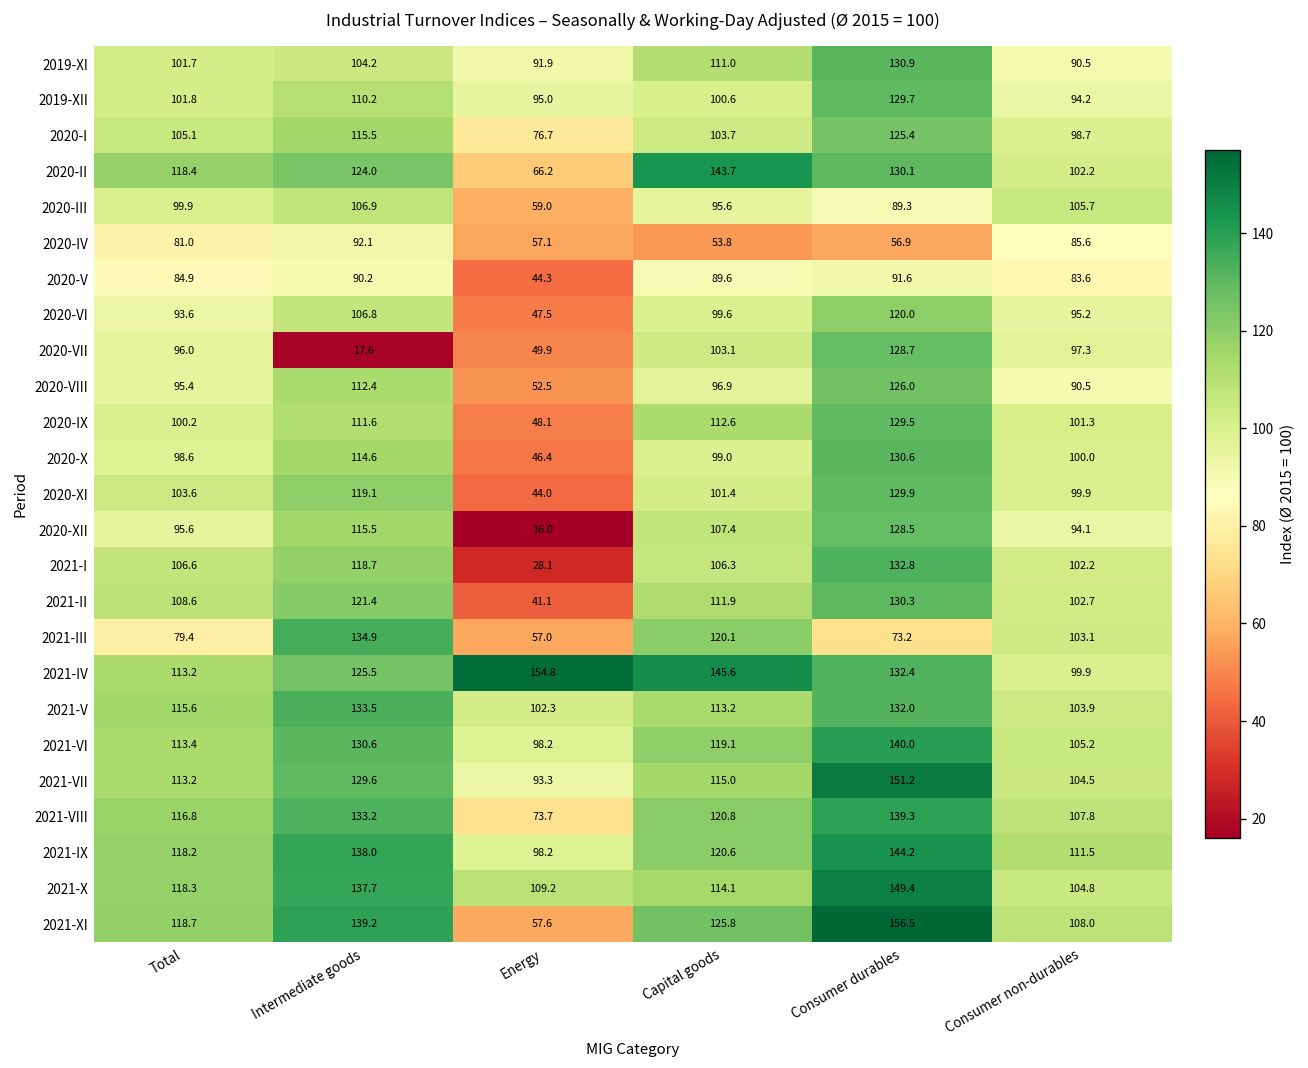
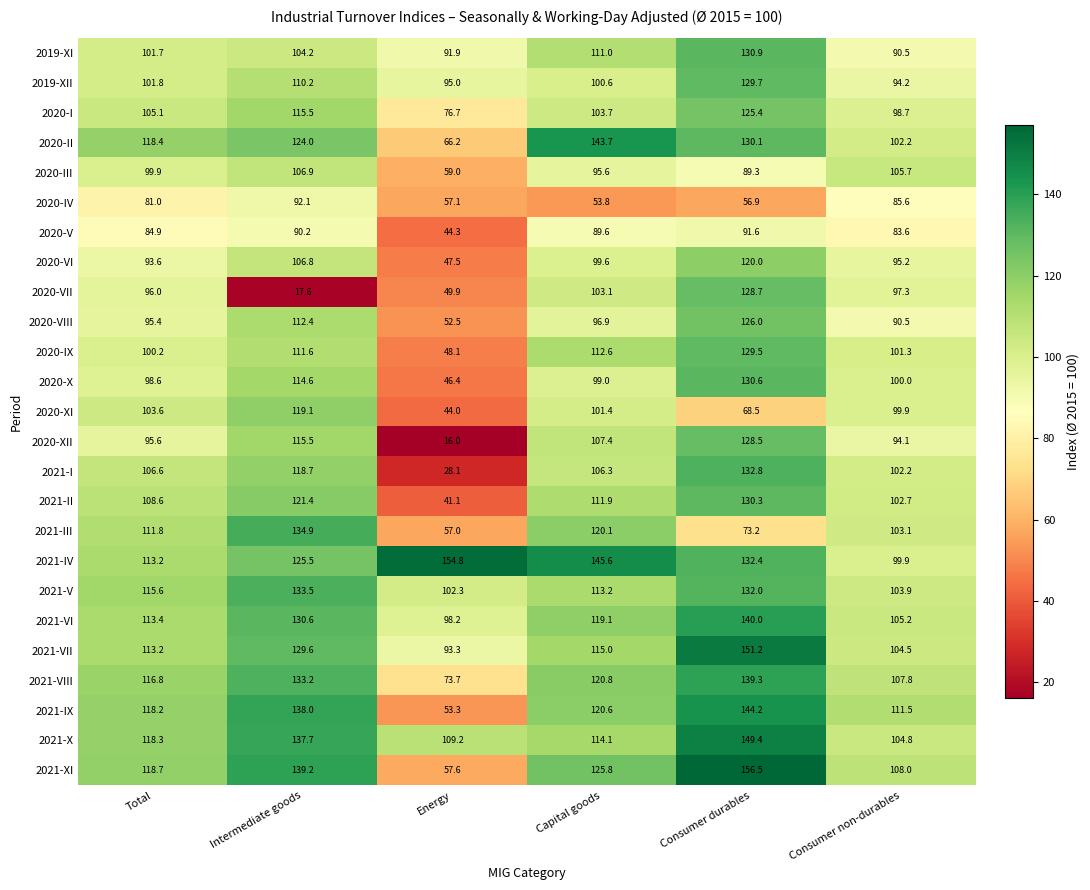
  {
    "2019-XI": {
      "Total": 101.7,
      "Intermediate goods": 104.2,
      "Energy": 91.9,
      "Capital goods": 111.0,
      "Consumer durables": 130.9,
      "Consumer non-durables": 90.5
    },
    "2019-XII": {
      "Total": 101.8,
      "Intermediate goods": 110.2,
      "Energy": 95.0,
      "Capital goods": 100.6,
      "Consumer durables": 129.7,
      "Consumer non-durables": 94.2
    },
    "2020-I": {
      "Total": 105.1,
      "Intermediate goods": 115.5,
      "Energy": 76.7,
      "Capital goods": 103.7,
      "Consumer durables": 125.4,
      "Consumer non-durables": 98.7
    },
    "2020-II": {
      "Total": 118.4,
      "Intermediate goods": 124.0,
      "Energy": 66.2,
      "Capital goods": 143.7,
      "Consumer durables": 130.1,
      "Consumer non-durables": 102.2
    },
    "2020-III": {
      "Total": 99.9,
      "Intermediate goods": 106.9,
      "Energy": 59.0,
      "Capital goods": 95.6,
      "Consumer durables": 89.3,
      "Consumer non-durables": 105.7
    },
    "2020-IV": {
      "Total": 81.0,
      "Intermediate goods": 92.1,
      "Energy": 57.1,
      "Capital goods": 53.8,
      "Consumer durables": 56.9,
      "Consumer non-durables": 85.6
    },
    "2020-V": {
      "Total": 84.9,
      "Intermediate goods": 90.2,
      "Energy": 44.3,
      "Capital goods": 89.6,
      "Consumer durables": 91.6,
      "Consumer non-durables": 83.6
    },
    "2020-VI": {
      "Total": 93.6,
      "Intermediate goods": 106.8,
      "Energy": 47.5,
      "Capital goods": 99.6,
      "Consumer durables": 120.0,
      "Consumer non-durables": 95.2
    },
    "2020-VII": {
      "Total": 96.0,
      "Intermediate goods": 17.6,
      "Energy": 49.9,
      "Capital goods": 103.1,
      "Consumer durables": 128.7,
      "Consumer non-durables": 97.3
    },
    "2020-VIII": {
      "Total": 95.4,
      "Intermediate goods": 112.4,
      "Energy": 52.5,
      "Capital goods": 96.9,
      "Consumer durables": 126.0,
      "Consumer non-durables": 90.5
    },
    "2020-IX": {
      "Total": 100.2,
      "Intermediate goods": 111.6,
      "Energy": 48.1,
      "Capital goods": 112.6,
      "Consumer durables": 129.5,
      "Consumer non-durables": 101.3
    },
    "2020-X": {
      "Total": 98.6,
      "Intermediate goods": 114.6,
      "Energy": 46.4,
      "Capital goods": 99.0,
      "Consumer durables": 130.6,
      "Consumer non-durables": 100.0
    },
    "2020-XI": {
      "Total": 103.6,
      "Intermediate goods": 119.1,
      "Energy": 44.0,
      "Capital goods": 101.4,
-     "Consumer durables": 129.9,
+     "Consumer durables": 68.5,
      "Consumer non-durables": 99.9
    },
    "2020-XII": {
      "Total": 95.6,
      "Intermediate goods": 115.5,
      "Energy": 16.0,
      "Capital goods": 107.4,
      "Consumer durables": 128.5,
      "Consumer non-durables": 94.1
    },
    "2021-I": {
      "Total": 106.6,
      "Intermediate goods": 118.7,
      "Energy": 28.1,
      "Capital goods": 106.3,
      "Consumer durables": 132.8,
      "Consumer non-durables": 102.2
    },
    "2021-II": {
      "Total": 108.6,
      "Intermediate goods": 121.4,
      "Energy": 41.1,
      "Capital goods": 111.9,
      "Consumer durables": 130.3,
      "Consumer non-durables": 102.7
    },
    "2021-III": {
-     "Total": 79.4,
+     "Total": 111.8,
      "Intermediate goods": 134.9,
      "Energy": 57.0,
      "Capital goods": 120.1,
      "Consumer durables": 73.2,
      "Consumer non-durables": 103.1
    },
    "2021-IV": {
      "Total": 113.2,
      "Intermediate goods": 125.5,
      "Energy": 154.8,
      "Capital goods": 145.6,
      "Consumer durables": 132.4,
      "Consumer non-durables": 99.9
    },
    "2021-V": {
      "Total": 115.6,
      "Intermediate goods": 133.5,
      "Energy": 102.3,
      "Capital goods": 113.2,
      "Consumer durables": 132.0,
      "Consumer non-durables": 103.9
    },
    "2021-VI": {
      "Total": 113.4,
      "Intermediate goods": 130.6,
      "Energy": 98.2,
      "Capital goods": 119.1,
      "Consumer durables": 140.0,
      "Consumer non-durables": 105.2
    },
    "2021-VII": {
      "Total": 113.2,
      "Intermediate goods": 129.6,
      "Energy": 93.3,
      "Capital goods": 115.0,
      "Consumer durables": 151.2,
      "Consumer non-durables": 104.5
    },
    "2021-VIII": {
      "Total": 116.8,
      "Intermediate goods": 133.2,
      "Energy": 73.7,
      "Capital goods": 120.8,
      "Consumer durables": 139.3,
      "Consumer non-durables": 107.8
    },
    "2021-IX": {
      "Total": 118.2,
      "Intermediate goods": 138.0,
-     "Energy": 98.2,
+     "Energy": 53.3,
      "Capital goods": 120.6,
      "Consumer durables": 144.2,
      "Consumer non-durables": 111.5
    },
    "2021-X": {
      "Total": 118.3,
      "Intermediate goods": 137.7,
      "Energy": 109.2,
      "Capital goods": 114.1,
      "Consumer durables": 149.4,
      "Consumer non-durables": 104.8
    },
    "2021-XI": {
      "Total": 118.7,
      "Intermediate goods": 139.2,
      "Energy": 57.6,
      "Capital goods": 125.8,
      "Consumer durables": 156.5,
      "Consumer non-durables": 108.0
    }
  }
